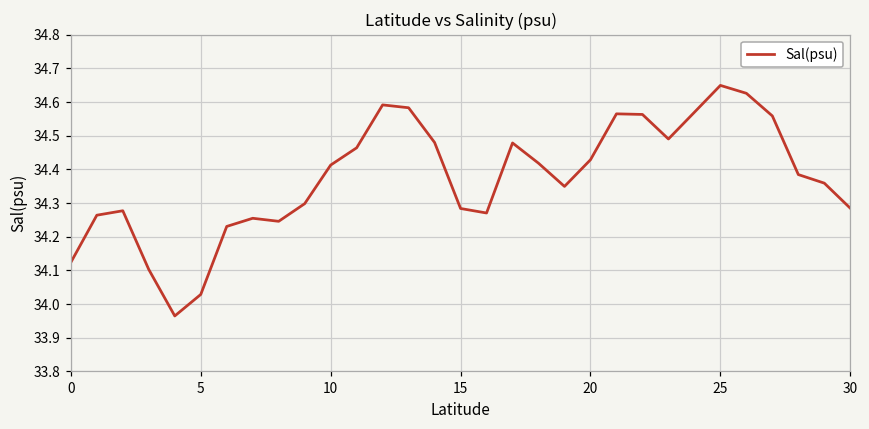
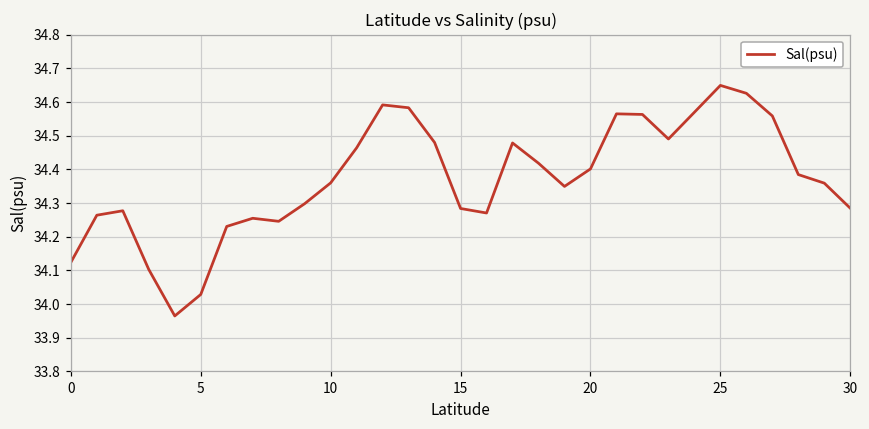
  {
    "0": 34.12,
    "5": 34.03,
-   "10": 34.41,
+   "10": 34.36,
    "15": 34.28,
-   "20": 34.43,
+   "20": 34.40,
    "25": 34.65,
    "30": 34.28
  }
